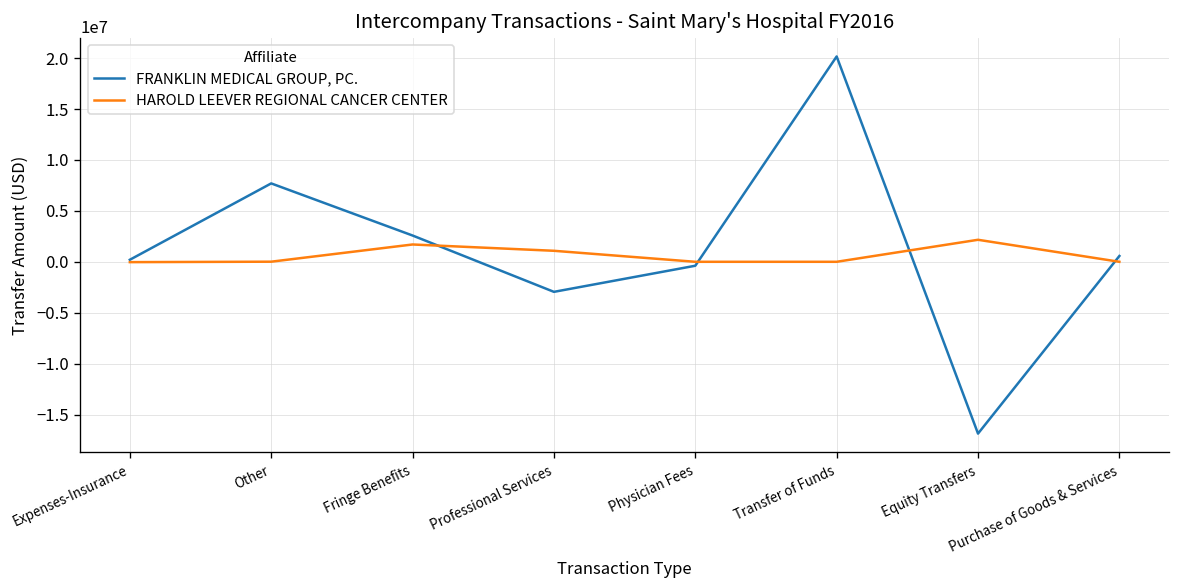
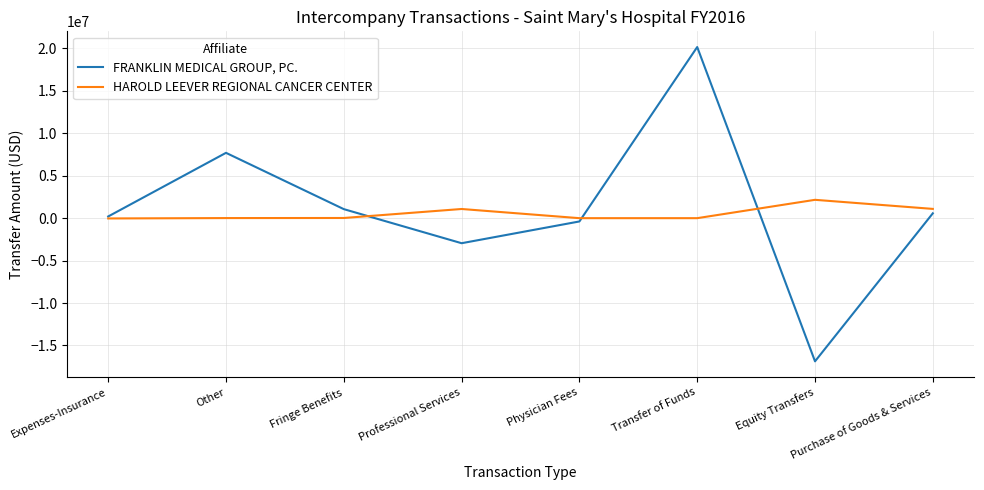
  {
    "FRANKLIN MEDICAL GROUP, PC.": {
      "Other": 8000000,
-     "Fringe Benefits": 3000000,
+     "Fringe Benefits": 1000000,
      "Professional Services": -3000000,
      "Physician Fees": 0,
      "Transfer of Funds": 20000000,
      "Equity Transfers": -17000000,
      "Purchase of Goods & Services": 1000000
    },
    "HAROLD LEEVER REGIONAL CANCER CENTER": {
      "Other": 0,
-     "Fringe Benefits": 2000000,
+     "Fringe Benefits": 0,
      "Professional Services": 1000000,
      "Physician Fees": 0,
      "Transfer of Funds": 0,
      "Equity Transfers": 2000000,
-     "Purchase of Goods & Services": 0
+     "Purchase of Goods & Services": 1000000
    }
  }
